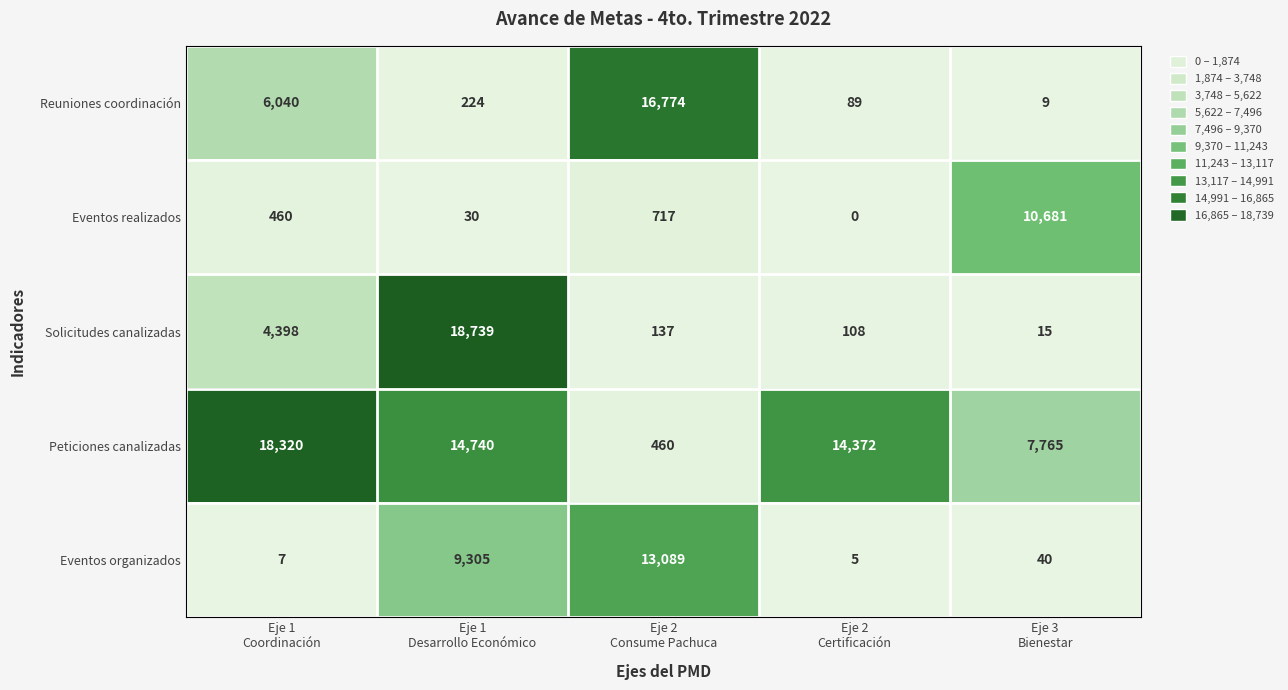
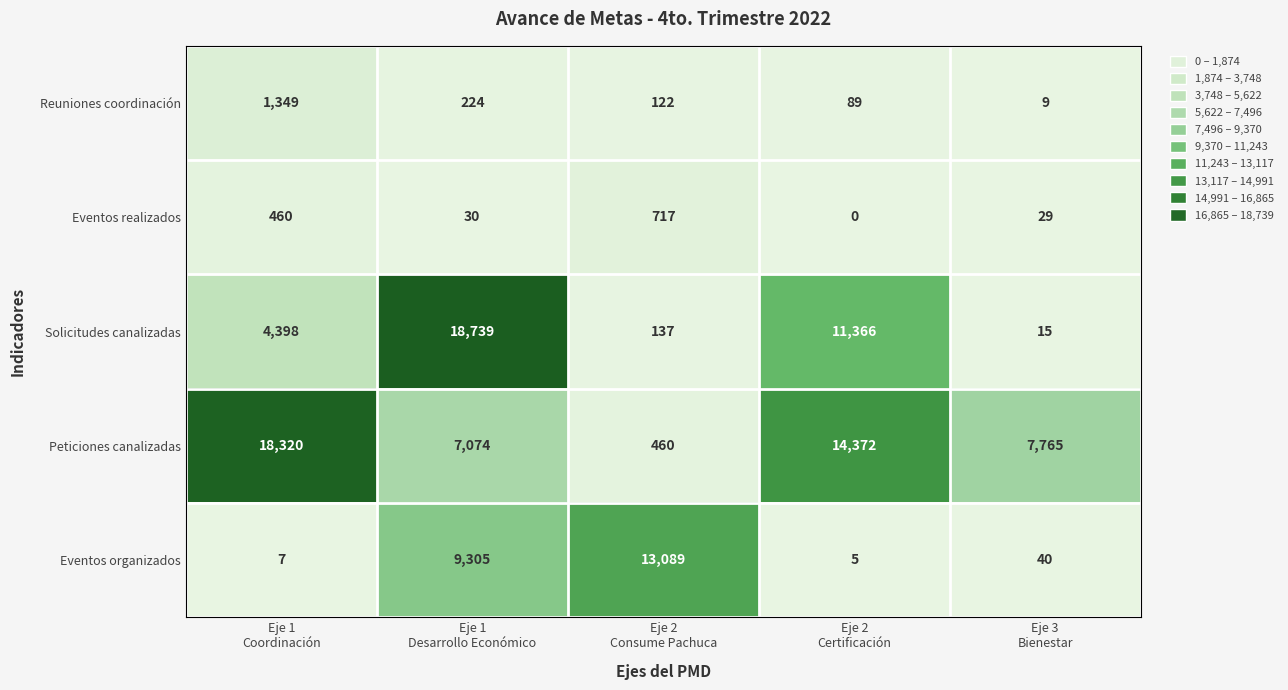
  {
    "Reuniones coordinación": {
-     "Eje 1 Coordinación": "6,040",
+     "Eje 1 Coordinación": "1,349",
      "Eje 1 Desarrollo Económico": "224",
-     "Eje 2 Consume Pachuca": "16,774",
+     "Eje 2 Consume Pachuca": "122",
      "Eje 2 Certificación": "89",
      "Eje 3 Bienestar": "9"
    },
    "Eventos realizados": {
      "Eje 1 Coordinación": "460",
      "Eje 1 Desarrollo Económico": "30",
      "Eje 2 Consume Pachuca": "717",
      "Eje 2 Certificación": "0",
-     "Eje 3 Bienestar": "10,681"
+     "Eje 3 Bienestar": "29"
    },
    "Solicitudes canalizadas": {
      "Eje 1 Coordinación": "4,398",
      "Eje 1 Desarrollo Económico": "18,739",
      "Eje 2 Consume Pachuca": "137",
-     "Eje 2 Certificación": "108",
+     "Eje 2 Certificación": "11,366",
      "Eje 3 Bienestar": "15"
    },
    "Peticiones canalizadas": {
      "Eje 1 Coordinación": "18,320",
-     "Eje 1 Desarrollo Económico": "14,740",
+     "Eje 1 Desarrollo Económico": "7,074",
      "Eje 2 Consume Pachuca": "460",
      "Eje 2 Certificación": "14,372",
      "Eje 3 Bienestar": "7,765"
    },
    "Eventos organizados": {
      "Eje 1 Coordinación": "7",
      "Eje 1 Desarrollo Económico": "9,305",
      "Eje 2 Consume Pachuca": "13,089",
      "Eje 2 Certificación": "5",
      "Eje 3 Bienestar": "40"
    }
  }
